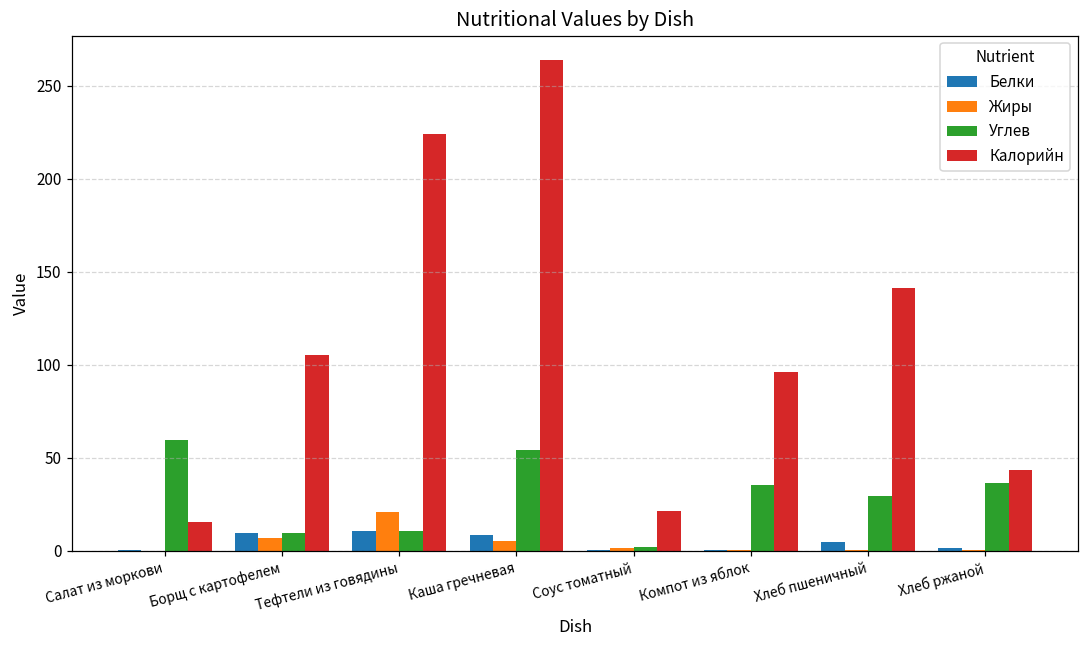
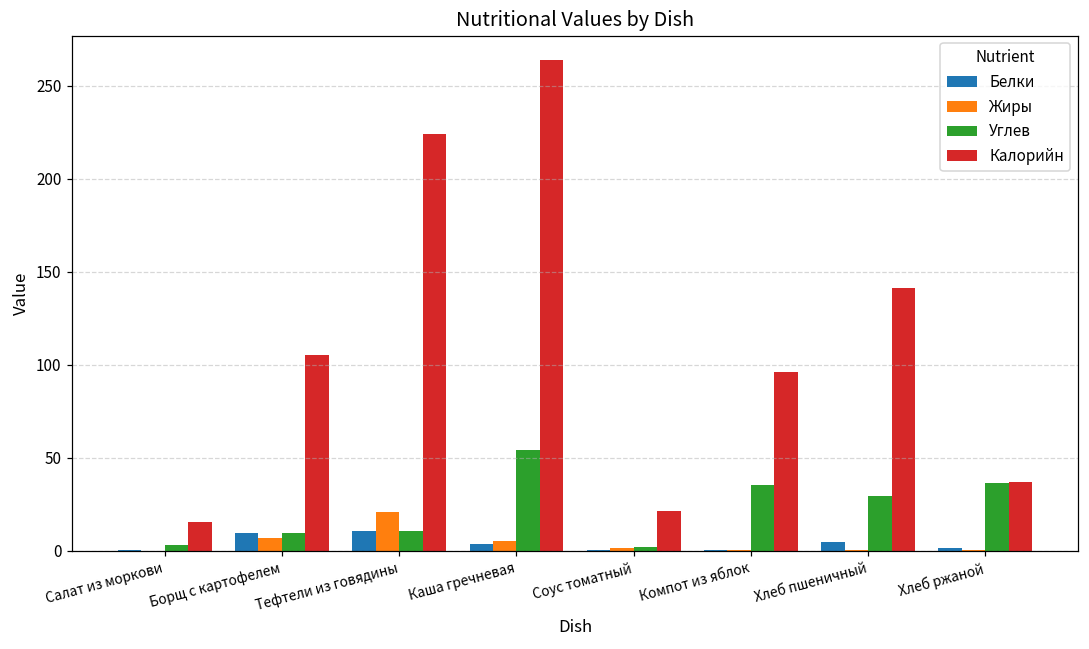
  {
    "Белки": {
      "Борщ с картофелем": 10,
      "Тефтели из говядины": 11,
-     "Каша гречневая": 9,
+     "Каша гречневая": 4,
      "Хлеб пшеничный": 5,
      "Хлеб ржаной": 2
    },
    "Жиры": {
      "Борщ с картофелем": 7,
      "Тефтели из говядины": 21,
      "Каша гречневая": 5
    },
    "Углев": {
-     "Салат из моркови": 60,
+     "Салат из моркови": 3,
      "Борщ с картофелем": 9,
      "Тефтели из говядины": 11,
      "Каша гречневая": 54,
      "Соус томатный": 2,
      "Компот из яблок": 35,
      "Хлеб пшеничный": 30,
      "Хлеб ржаной": 36
    },
    "Калорийн": {
      "Салат из моркови": 15,
      "Борщ с картофелем": 105,
      "Тефтели из говядины": 224,
      "Каша гречневая": 264,
      "Соус томатный": 22,
      "Компот из яблок": 96,
      "Хлеб пшеничный": 141,
-     "Хлеб ржаной": 43
+     "Хлеб ржаной": 37
    }
  }
